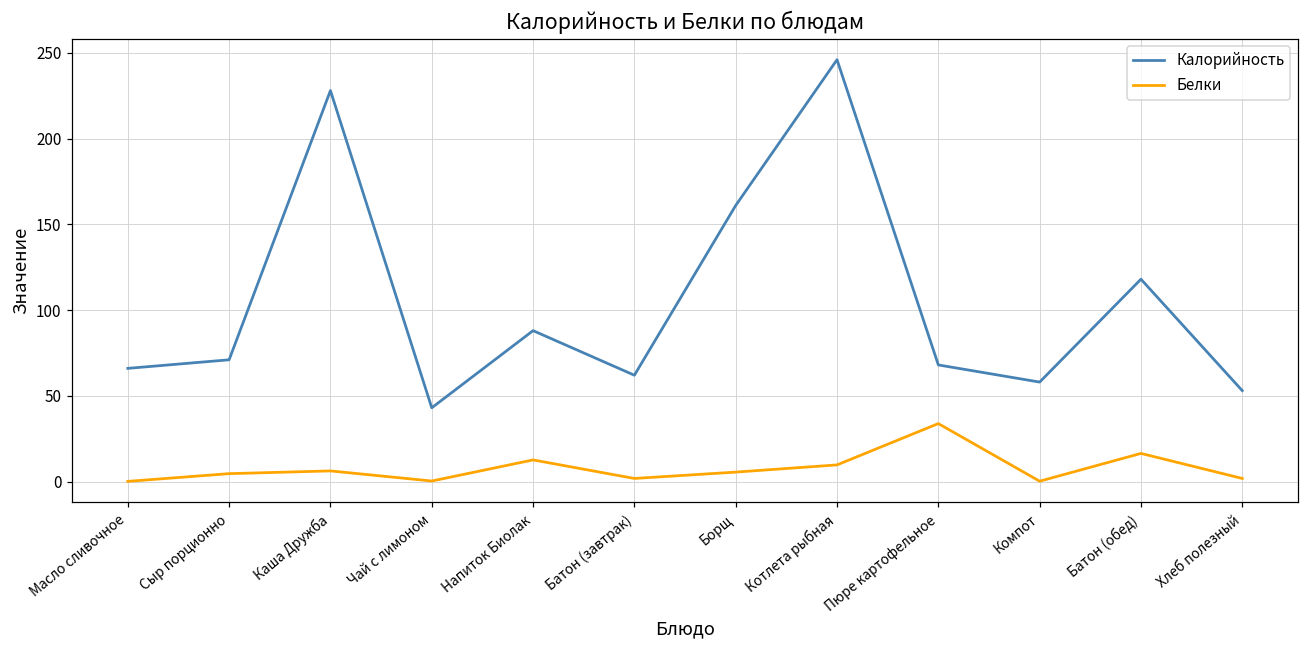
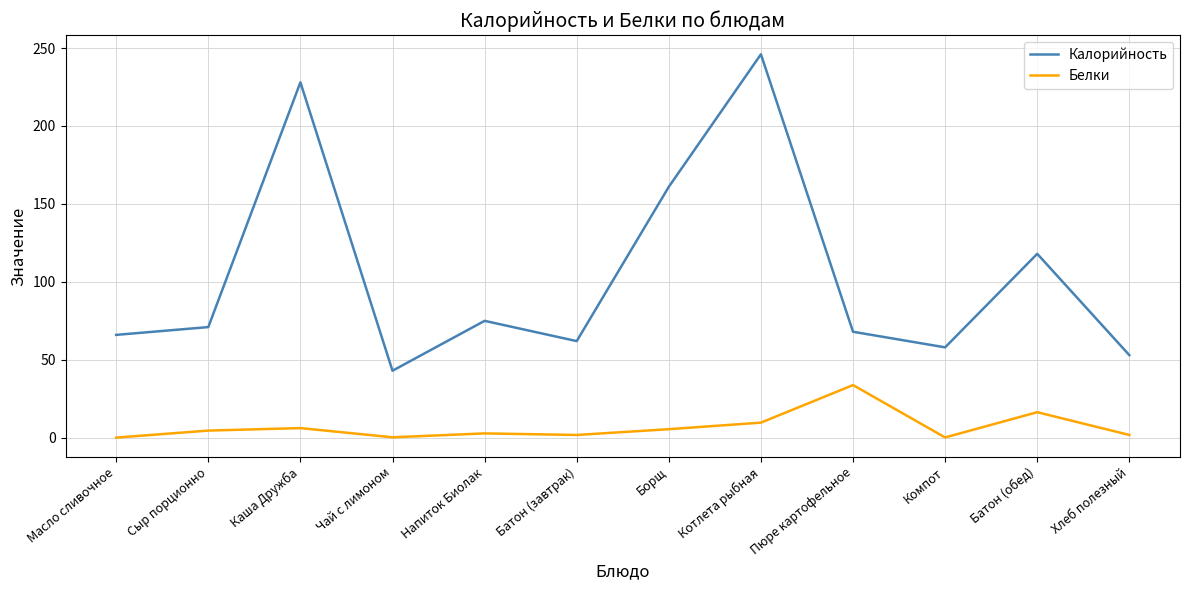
  {
    "Калорийность": {
      "Масло сливочное": 66,
      "Сыр порционно": 71,
      "Каша Дружба": 228,
      "Чай с лимоном": 43,
-     "Напиток Биолак": 88,
+     "Напиток Биолак": 75,
      "Батон (завтрак)": 62,
      "Борщ": 161,
      "Котлета рыбная": 246,
      "Пюре картофельное": 68,
      "Компот": 58,
      "Батон (обед)": 118,
      "Хлеб полезный": 53
    },
    "Белки": {
      "Масло сливочное": 0,
      "Сыр порционно": 5,
      "Каша Дружба": 6,
      "Чай с лимоном": 0,
-     "Напиток Биолак": 13,
+     "Напиток Биолак": 3,
      "Батон (завтрак)": 2,
      "Борщ": 6,
      "Котлета рыбная": 10,
      "Пюре картофельное": 34,
      "Компот": 0,
      "Батон (обед)": 16,
      "Хлеб полезный": 2
    }
  }
